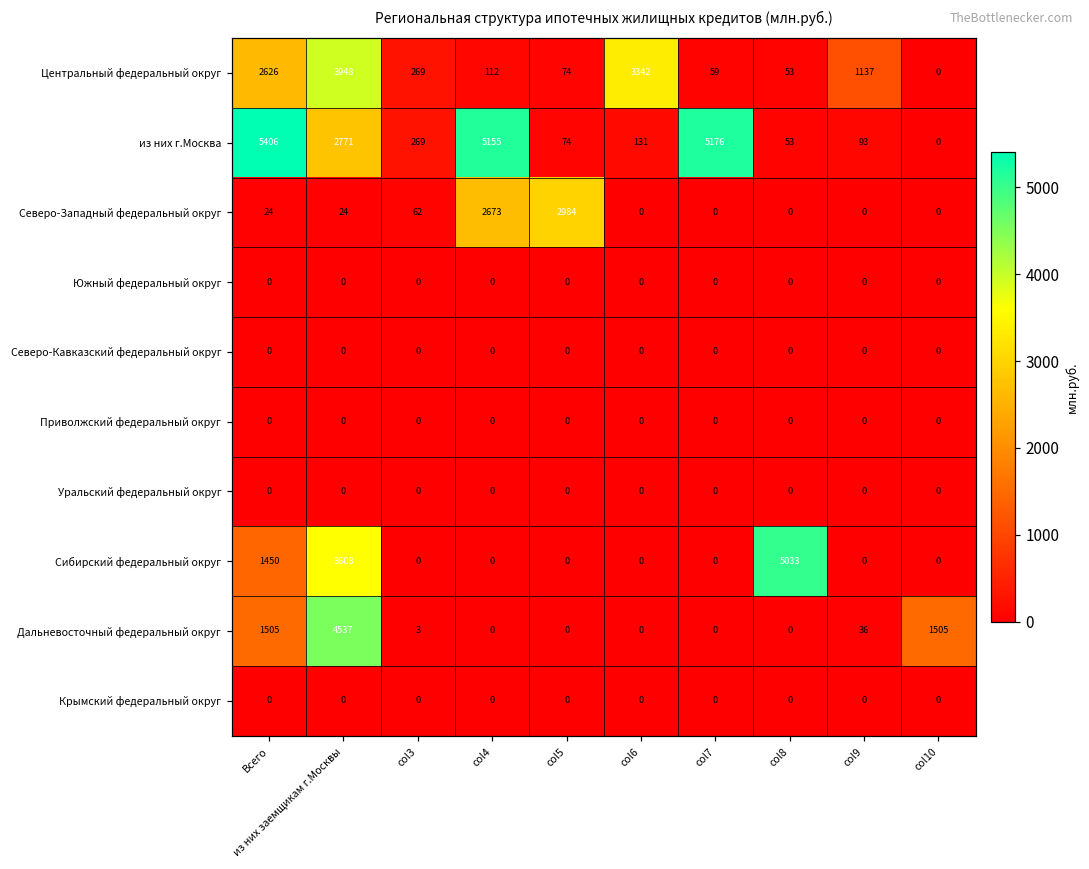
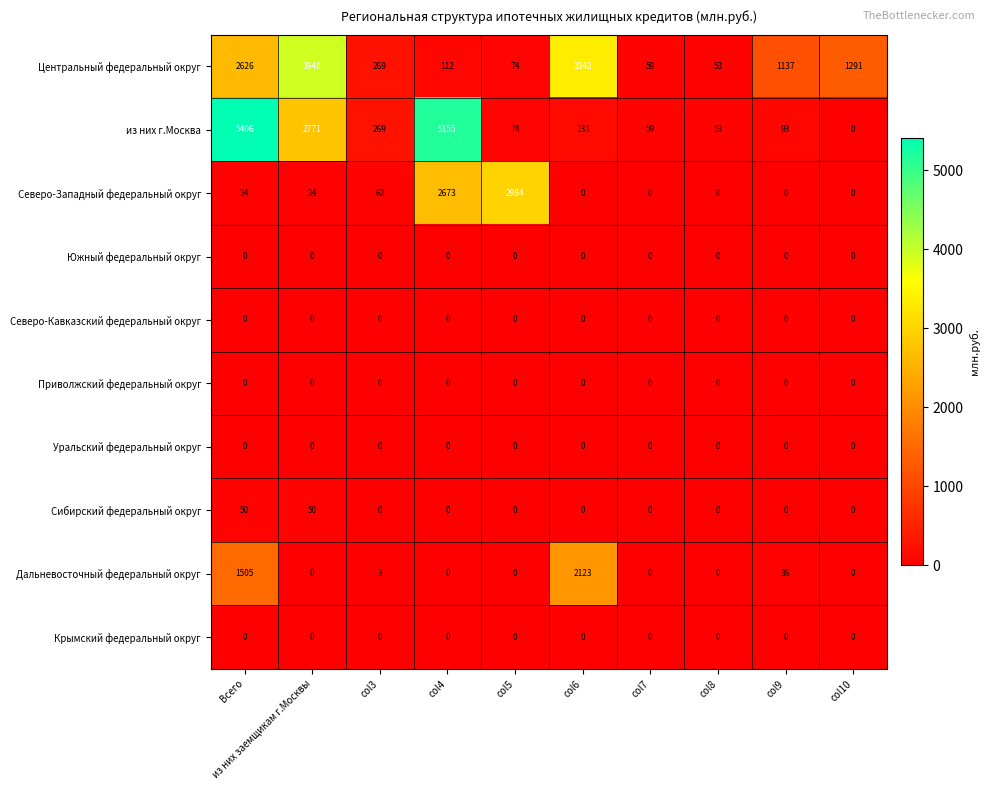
  {
    "Центральный федеральный округ": {
      "Всего": 2626,
      "из них заемщикам г.Москвы": 3948,
      "col3": 269,
      "col4": 112,
      "col5": 74,
      "col6": 3342,
      "col7": 59,
      "col8": 53,
      "col9": 1137,
-     "col10": 0
+     "col10": 1291
    },
    "из них г.Москва": {
      "Всего": 5406,
      "из них заемщикам г.Москвы": 2771,
      "col3": 269,
      "col4": 5155,
      "col5": 74,
      "col6": 131,
-     "col7": 5176,
+     "col7": 59,
      "col8": 53,
      "col9": 93,
      "col10": 0
    },
    "Северо-Западный федеральный округ": {
      "Всего": 24,
      "из них заемщикам г.Москвы": 24,
      "col3": 62,
      "col4": 2673,
      "col5": 2984,
      "col6": 0,
      "col7": 0,
      "col8": 0,
      "col9": 0,
      "col10": 0
    },
    "Южный федеральный округ": {
      "Всего": 0,
      "из них заемщикам г.Москвы": 0,
      "col3": 0,
      "col4": 0,
      "col5": 0,
      "col6": 0,
      "col7": 0,
      "col8": 0,
      "col9": 0,
      "col10": 0
    },
    "Северо-Кавказский федеральный округ": {
      "Всего": 0,
      "из них заемщикам г.Москвы": 0,
      "col3": 0,
      "col4": 0,
      "col5": 0,
      "col6": 0,
      "col7": 0,
      "col8": 0,
      "col9": 0,
      "col10": 0
    },
    "Приволжский федеральный округ": {
      "Всего": 0,
      "из них заемщикам г.Москвы": 0,
      "col3": 0,
      "col4": 0,
      "col5": 0,
      "col6": 0,
      "col7": 0,
      "col8": 0,
      "col9": 0,
      "col10": 0
    },
    "Уральский федеральный округ": {
      "Всего": 0,
      "из них заемщикам г.Москвы": 0,
      "col3": 0,
      "col4": 0,
      "col5": 0,
      "col6": 0,
      "col7": 0,
      "col8": 0,
      "col9": 0,
      "col10": 0
    },
    "Сибирский федеральный округ": {
-     "Всего": 1450,
-     "из них заемщикам г.Москвы": 3608,
+     "Всего": 50,
+     "из них заемщикам г.Москвы": 50,
      "col3": 0,
      "col4": 0,
      "col5": 0,
      "col6": 0,
      "col7": 0,
-     "col8": 5033,
+     "col8": 0,
      "col9": 0,
      "col10": 0
    },
    "Дальневосточный федеральный округ": {
      "Всего": 1505,
-     "из них заемщикам г.Москвы": 4537,
+     "из них заемщикам г.Москвы": 0,
      "col3": 3,
      "col4": 0,
      "col5": 0,
-     "col6": 0,
+     "col6": 2123,
      "col7": 0,
      "col8": 0,
      "col9": 36,
-     "col10": 1505
+     "col10": 0
    },
    "Крымский федеральный округ": {
      "Всего": 0,
      "из них заемщикам г.Москвы": 0,
      "col3": 0,
      "col4": 0,
      "col5": 0,
      "col6": 0,
      "col7": 0,
      "col8": 0,
      "col9": 0,
      "col10": 0
    }
  }
